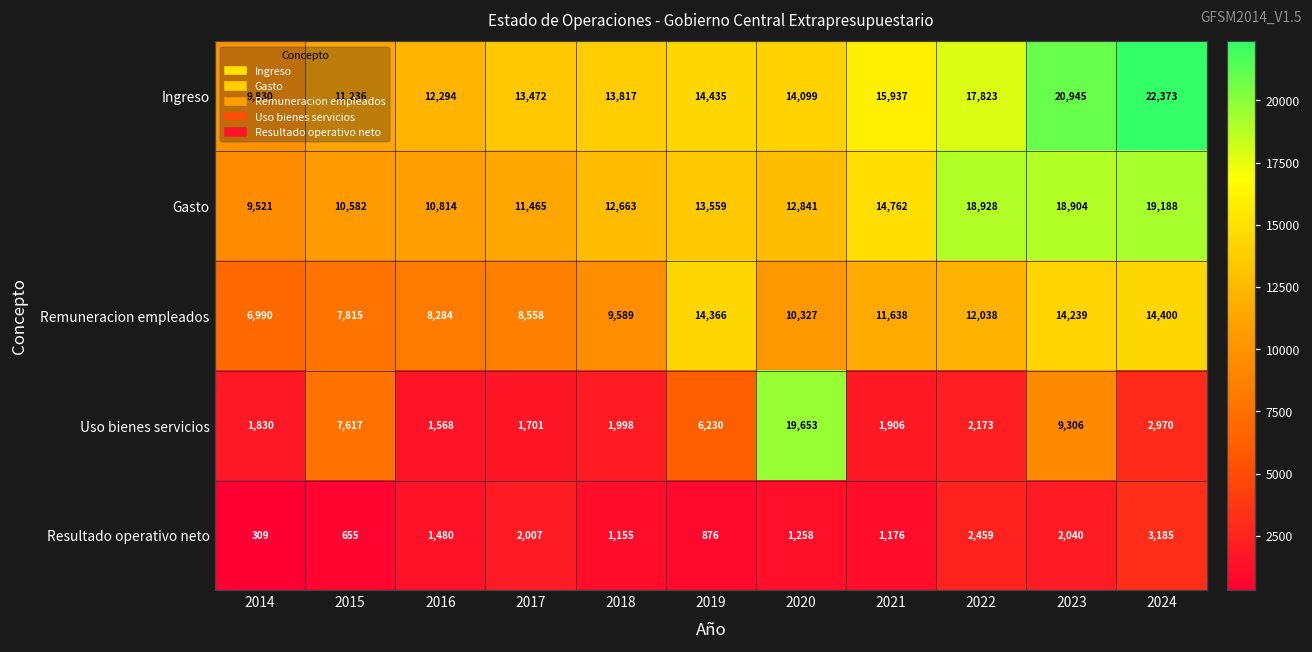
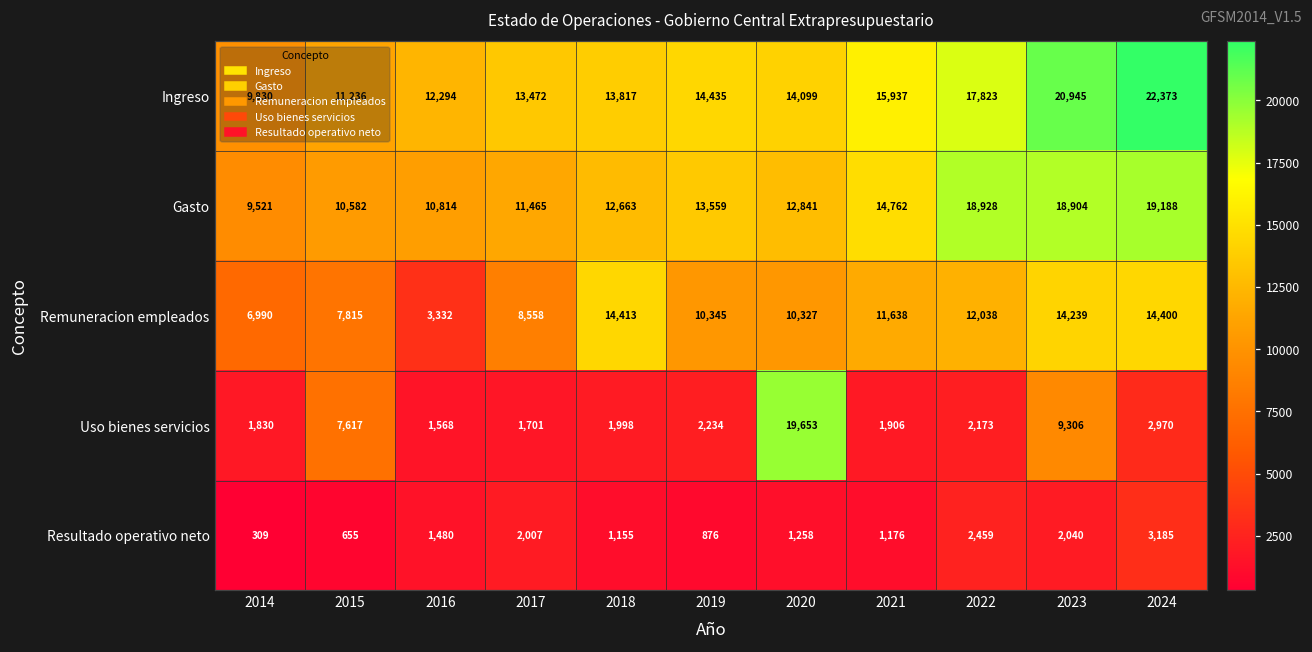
  {
    "Ingreso": {
      "2016": "12,294",
      "2017": "13,472",
      "2018": "13,817",
      "2019": "14,435",
      "2020": "14,099",
      "2021": "15,937",
      "2022": "17,823",
      "2023": "20,945",
      "2024": "22,373"
    },
    "Gasto": {
      "2014": "9,521",
      "2015": "10,582",
      "2016": "10,814",
      "2017": "11,465",
      "2018": "12,663",
      "2019": "13,559",
      "2020": "12,841",
      "2021": "14,762",
      "2022": "18,928",
      "2023": "18,904",
      "2024": "19,188"
    },
    "Remuneracion empleados": {
      "2014": "6,990",
      "2015": "7,815",
-     "2016": "8,284",
+     "2016": "3,332",
      "2017": "8,558",
-     "2018": "9,589",
-     "2019": "14,366",
+     "2018": "14,413",
+     "2019": "10,345",
      "2020": "10,327",
      "2021": "11,638",
      "2022": "12,038",
      "2023": "14,239",
      "2024": "14,400"
    },
    "Uso bienes servicios": {
      "2014": "1,830",
      "2015": "7,617",
      "2016": "1,568",
      "2017": "1,701",
      "2018": "1,998",
-     "2019": "6,230",
+     "2019": "2,234",
      "2020": "19,653",
      "2021": "1,906",
      "2022": "2,173",
      "2023": "9,306",
      "2024": "2,970"
    },
    "Resultado operativo neto": {
      "2014": "309",
      "2015": "655",
      "2016": "1,480",
      "2017": "2,007",
      "2018": "1,155",
      "2019": "876",
      "2020": "1,258",
      "2021": "1,176",
      "2022": "2,459",
      "2023": "2,040",
      "2024": "3,185"
    }
  }
